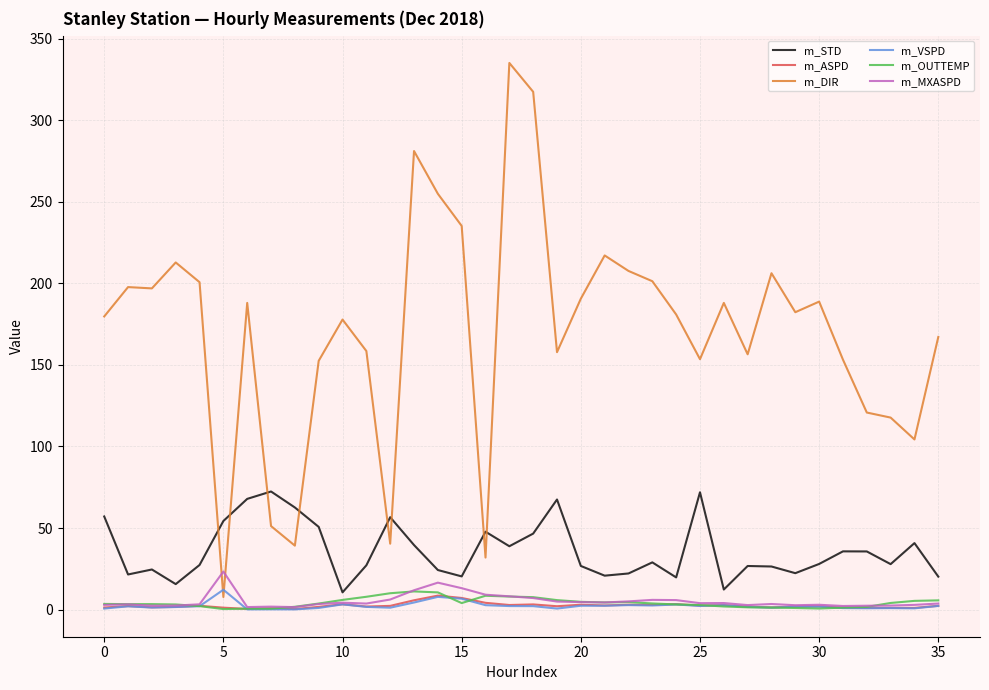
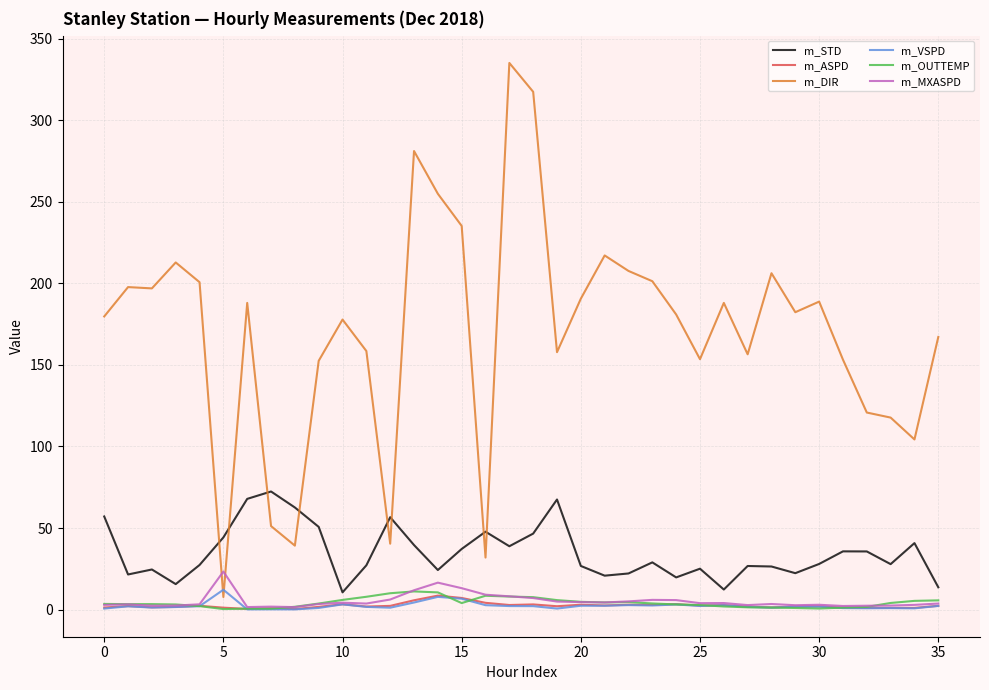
  {
    "m_STD": {
      "0": 57,
-     "5": 54,
+     "5": 44,
      "10": 11,
-     "15": 20,
+     "15": 37,
      "20": 27,
-     "25": 72,
+     "25": 25,
      "30": 28,
-     "35": 20
+     "35": 14
    },
    "m_VSPD": {
      "5": 12
    },
    "m_OUTTEMP": {
      "10": 6,
      "15": 4,
      "35": 6
    },
    "m_MXASPD": {
      "5": 23,
      "15": 13
    }
  }
